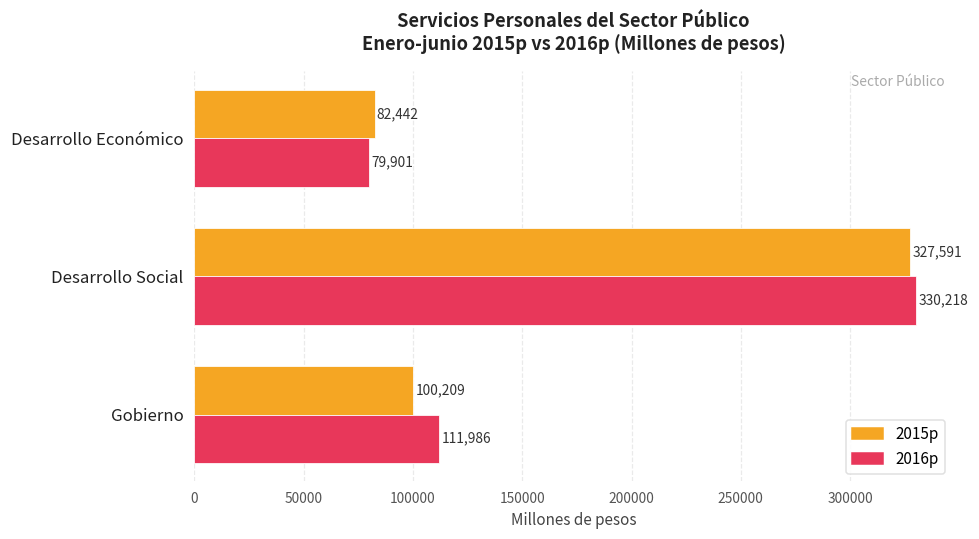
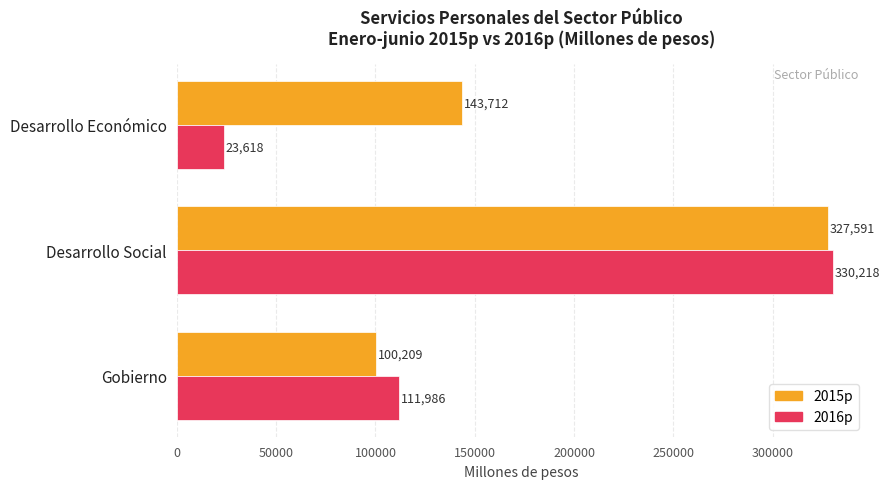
  {
    "2015p": {
-     "Desarrollo Económico": "82,442",
+     "Desarrollo Económico": "143,712",
      "Desarrollo Social": "327,591",
      "Gobierno": "100,209"
    },
    "2016p": {
-     "Desarrollo Económico": "79,901",
+     "Desarrollo Económico": "23,618",
      "Desarrollo Social": "330,218",
      "Gobierno": "111,986"
    }
  }
